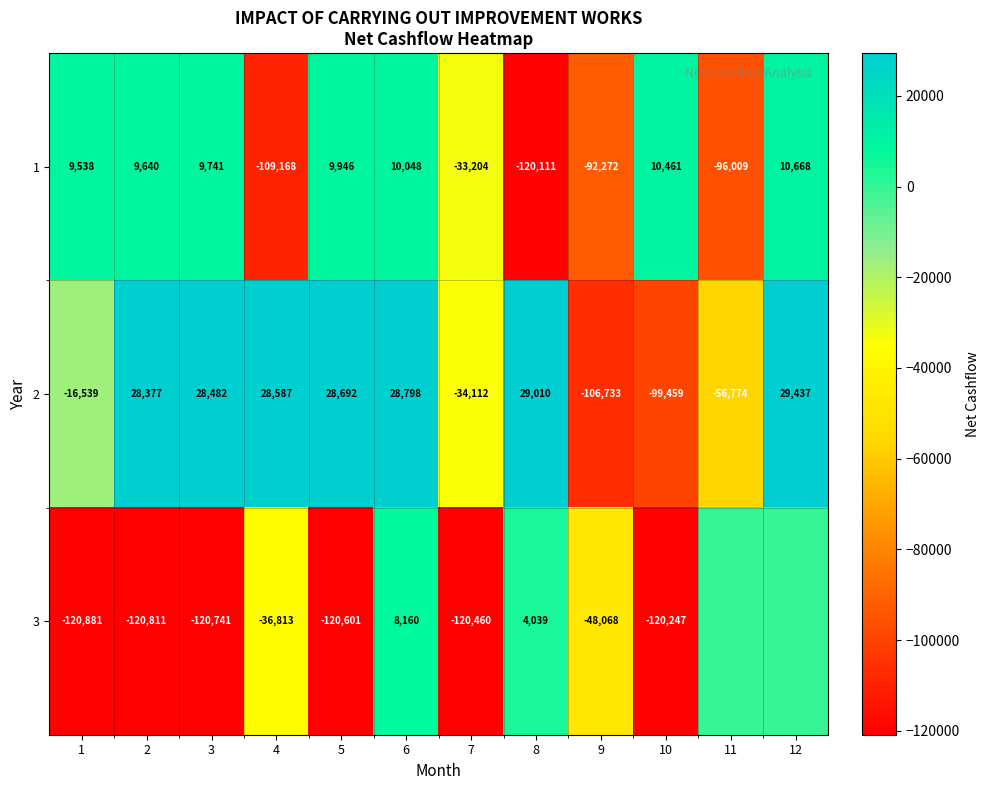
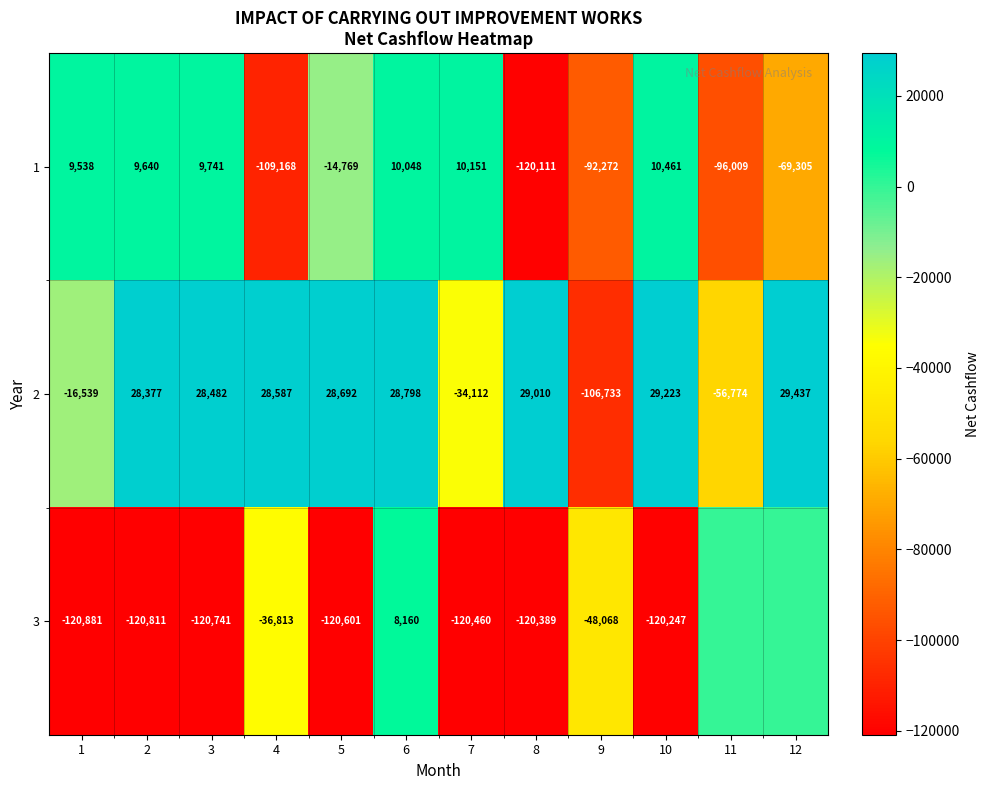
  {
    "1": {
      "1": "9,538",
      "2": "9,640",
      "3": "9,741",
      "4": "-109,168",
-     "5": "9,946",
+     "5": "-14,769",
      "6": "10,048",
-     "7": "-33,204",
+     "7": "10,151",
      "8": "-120,111",
      "9": "-92,272",
      "10": "10,461",
-     "12": "10,668"
+     "12": "-69,305"
    },
    "2": {
      "1": "-16,539",
      "2": "28,377",
      "3": "28,482",
      "4": "28,587",
      "5": "28,692",
      "6": "28,798",
      "7": "-34,112",
      "8": "29,010",
      "9": "-106,733",
-     "10": "-99,459",
+     "10": "29,223",
      "11": "-56,774",
      "12": "29,437"
    },
    "3": {
      "1": "-120,881",
      "2": "-120,811",
      "3": "-120,741",
      "4": "-36,813",
      "5": "-120,601",
      "6": "8,160",
      "7": "-120,460",
-     "8": "4,039",
+     "8": "-120,389",
      "9": "-48,068",
      "10": "-120,247"
    }
  }
